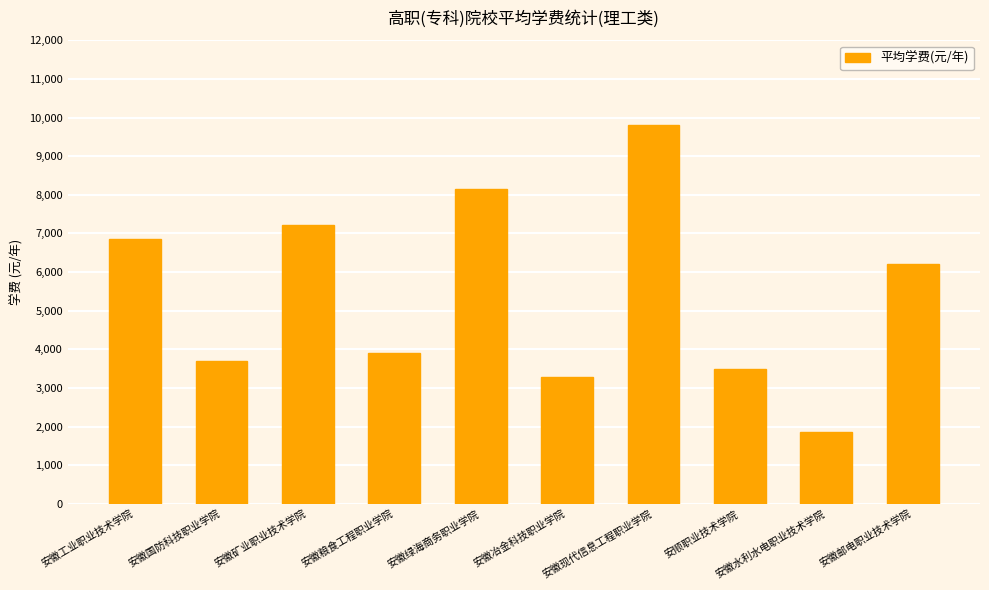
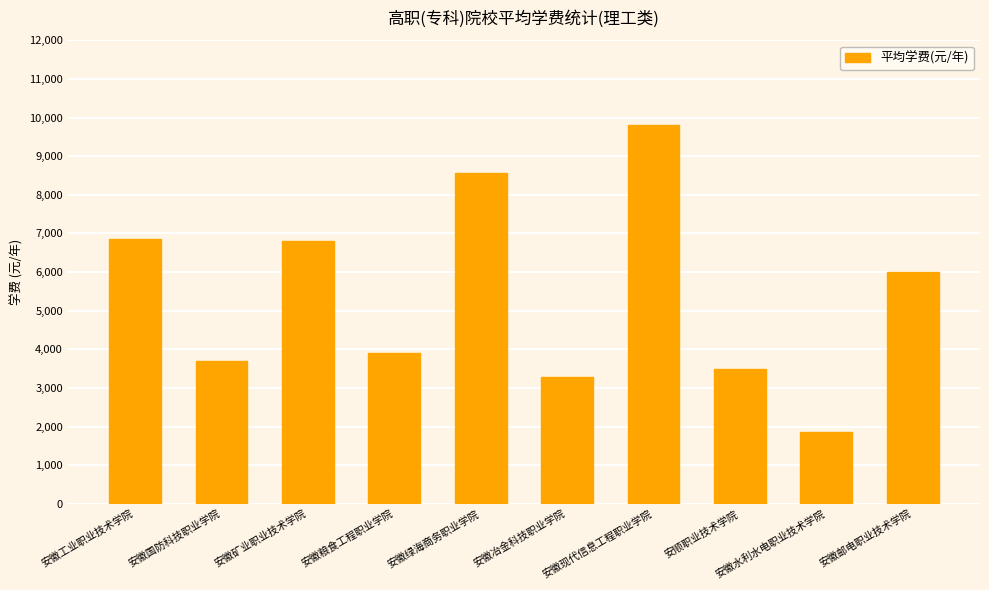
  {
    "安徽工业职业技术学院": "6,900",
    "安徽国防科技职业学院": "3,700",
-   "安徽矿业职业技术学院": "7,200",
+   "安徽矿业职业技术学院": "6,800",
    "安徽粮食工程职业学院": "3,900",
-   "安徽绿海商务职业学院": "8,200",
+   "安徽绿海商务职业学院": "8,600",
    "安徽冶金科技职业学院": "3,300",
    "安徽现代信息工程职业学院": "9,800",
    "安顺职业技术学院": "3,500",
    "安徽水利水电职业技术学院": "1,900",
-   "安徽邮电职业技术学院": "6,200"
+   "安徽邮电职业技术学院": "6,000"
  }
